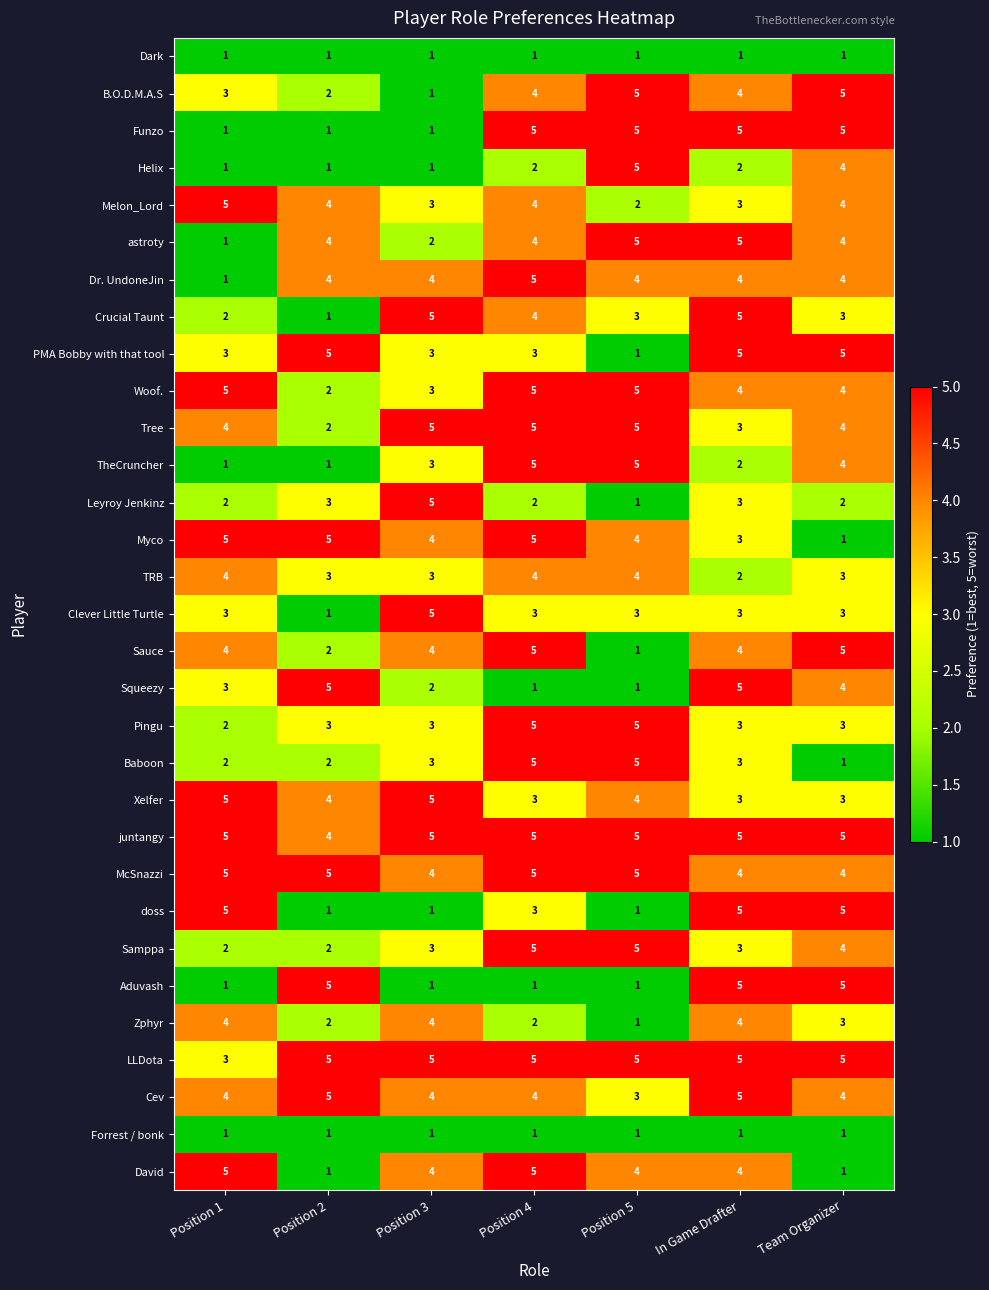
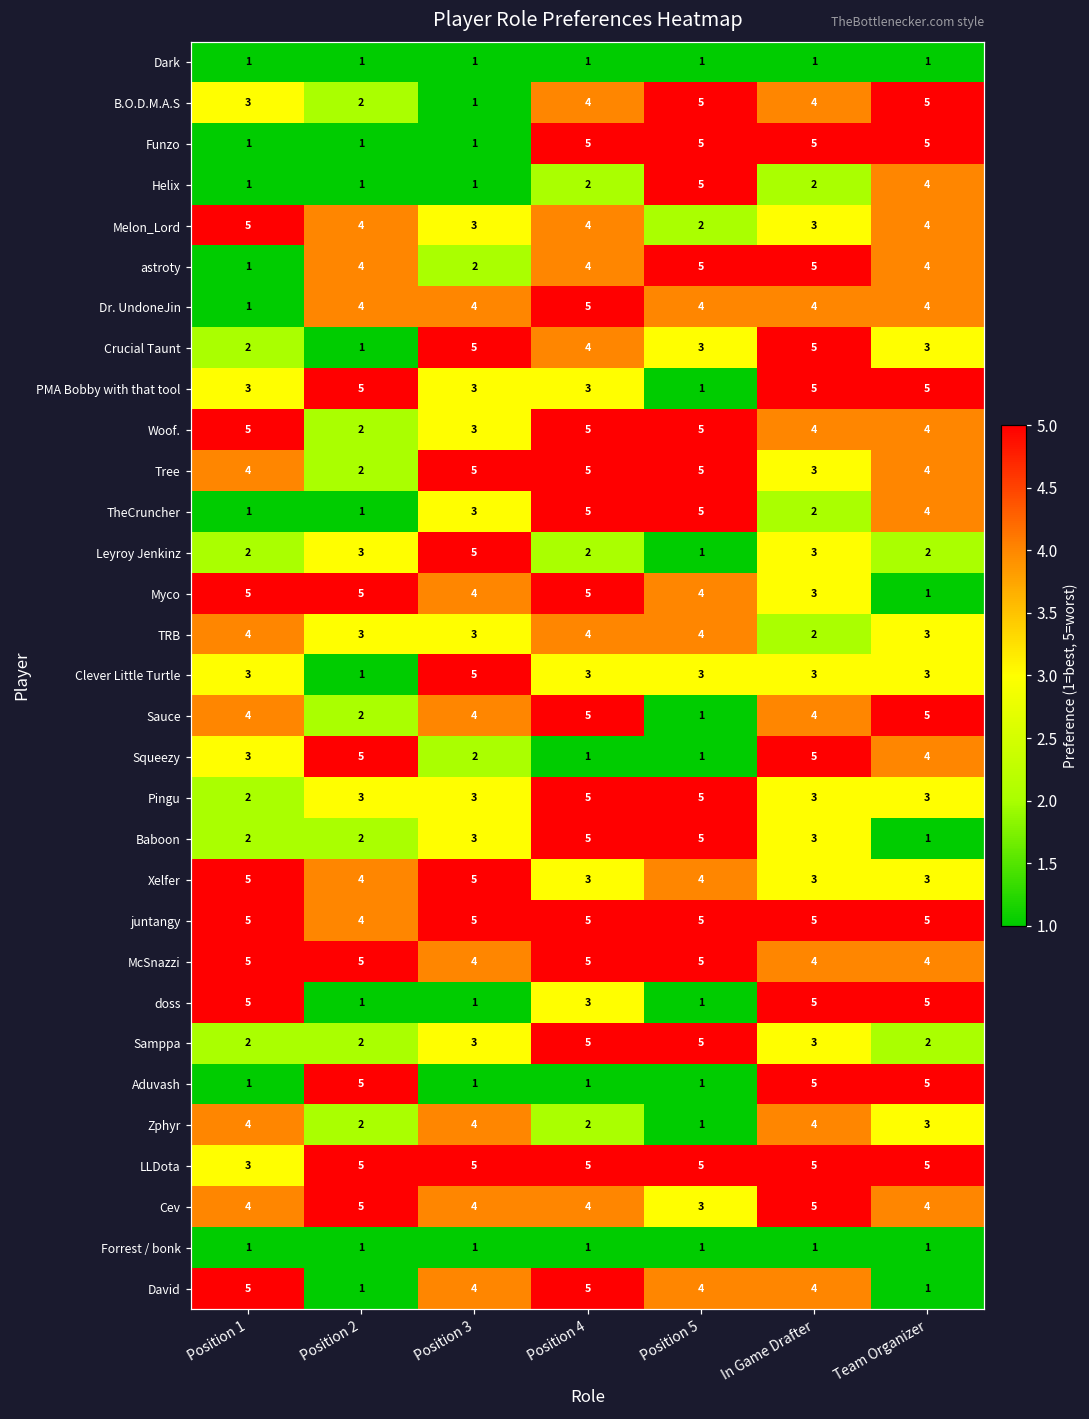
  {
    "Samppa": {
      "Position 1": 2,
      "Position 2": 2,
      "Position 3": 3,
      "Position 4": 5,
      "Position 5": 5,
      "In Game Drafter": 3,
-     "Team Organizer": 4
+     "Team Organizer": 2
    }
  }
